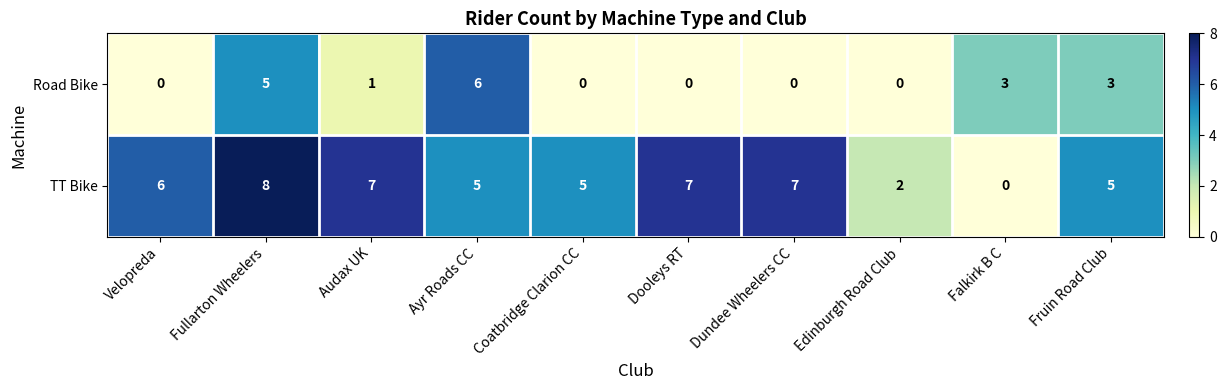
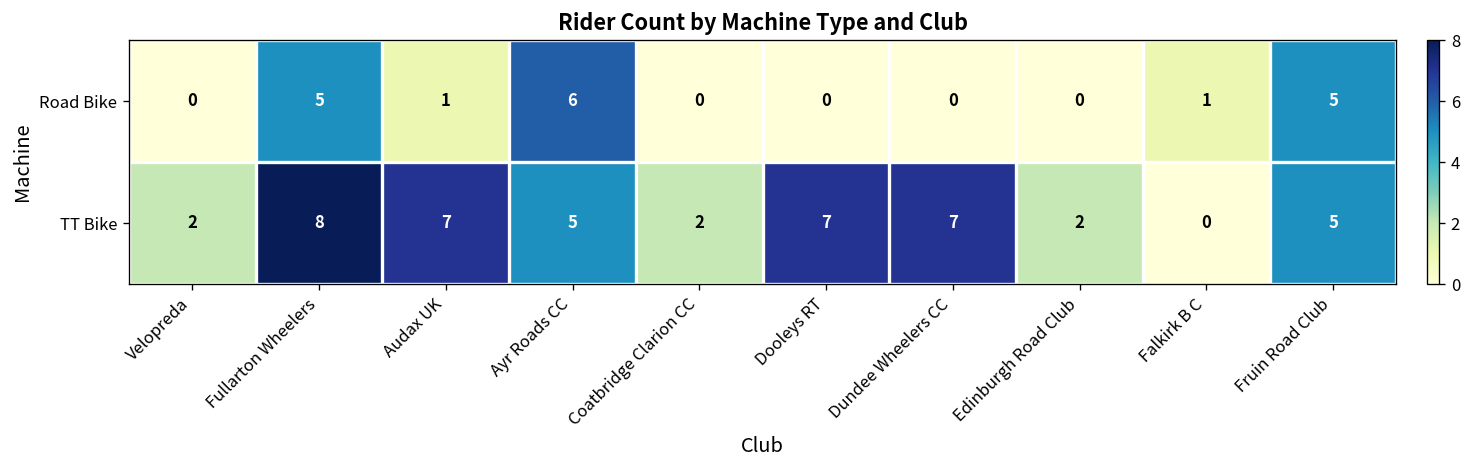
  {
    "Road Bike": {
      "Velopreda": 0,
      "Fullarton Wheelers": 5,
      "Audax UK": 1,
      "Ayr Roads CC": 6,
      "Coatbridge Clarion CC": 0,
      "Dooleys RT": 0,
      "Dundee Wheelers CC": 0,
      "Edinburgh Road Club": 0,
-     "Falkirk B C": 3,
-     "Fruin Road Club": 3
+     "Falkirk B C": 1,
+     "Fruin Road Club": 5
    },
    "TT Bike": {
-     "Velopreda": 6,
+     "Velopreda": 2,
      "Fullarton Wheelers": 8,
      "Audax UK": 7,
      "Ayr Roads CC": 5,
-     "Coatbridge Clarion CC": 5,
+     "Coatbridge Clarion CC": 2,
      "Dooleys RT": 7,
      "Dundee Wheelers CC": 7,
      "Edinburgh Road Club": 2,
      "Falkirk B C": 0,
      "Fruin Road Club": 5
    }
  }
